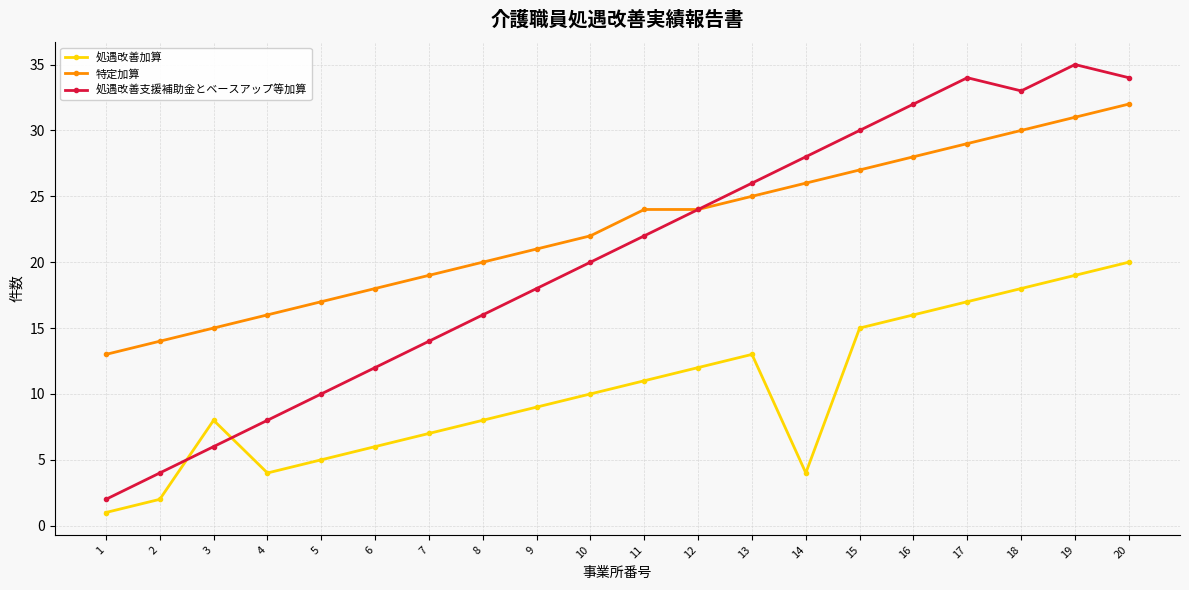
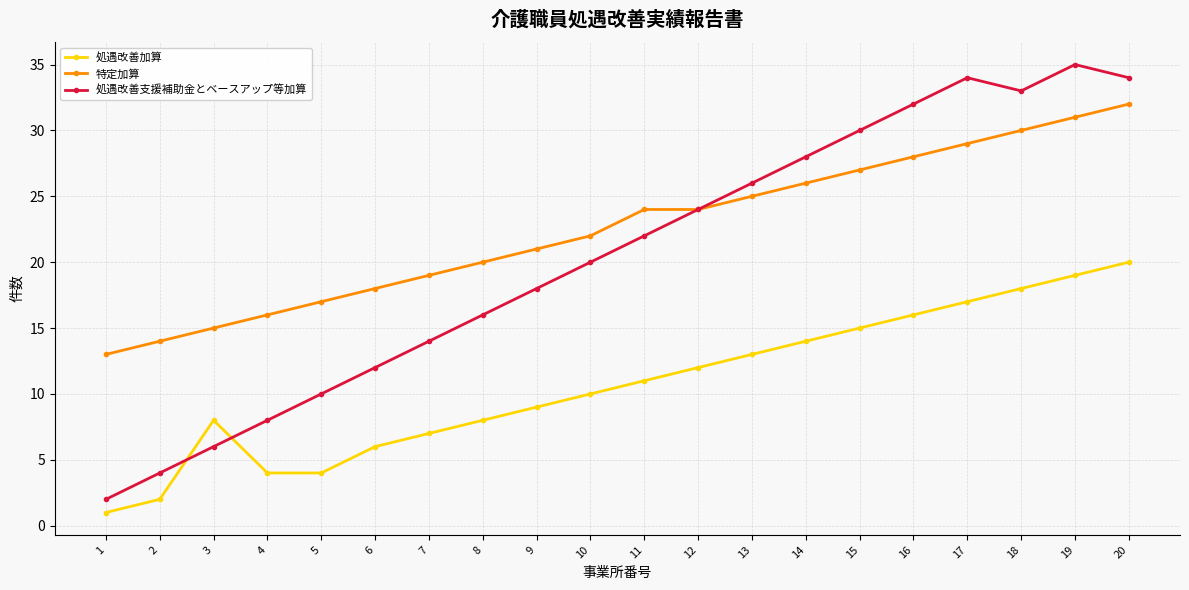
  {
    "処遇改善加算": {
      "1": 1,
      "2": 2,
      "3": 8,
      "4": 4,
-     "5": 5,
+     "5": 4,
      "6": 6,
      "7": 7,
      "8": 8,
      "9": 9,
      "10": 10,
      "11": 11,
      "12": 12,
      "13": 13,
-     "14": 4,
+     "14": 14,
      "15": 15,
      "16": 16,
      "17": 17,
      "18": 18,
      "19": 19,
      "20": 20
    },
    "特定加算": {
      "1": 13,
      "2": 14,
      "3": 15,
      "4": 16,
      "5": 17,
      "6": 18,
      "7": 19,
      "8": 20,
      "9": 21,
      "10": 22,
      "11": 24,
      "13": 25,
      "14": 26,
      "15": 27,
      "16": 28,
      "17": 29,
      "18": 30,
      "19": 31,
      "20": 32
    },
    "処遇改善支援補助金とベースアップ等加算": {
      "1": 2,
      "2": 4,
      "3": 6,
      "4": 8,
      "5": 10,
      "6": 12,
      "7": 14,
      "8": 16,
      "9": 18,
      "10": 20,
      "11": 22,
      "13": 26,
      "14": 28,
      "15": 30,
      "16": 32,
      "17": 34,
      "18": 33,
      "19": 35,
      "20": 34
    }
  }
